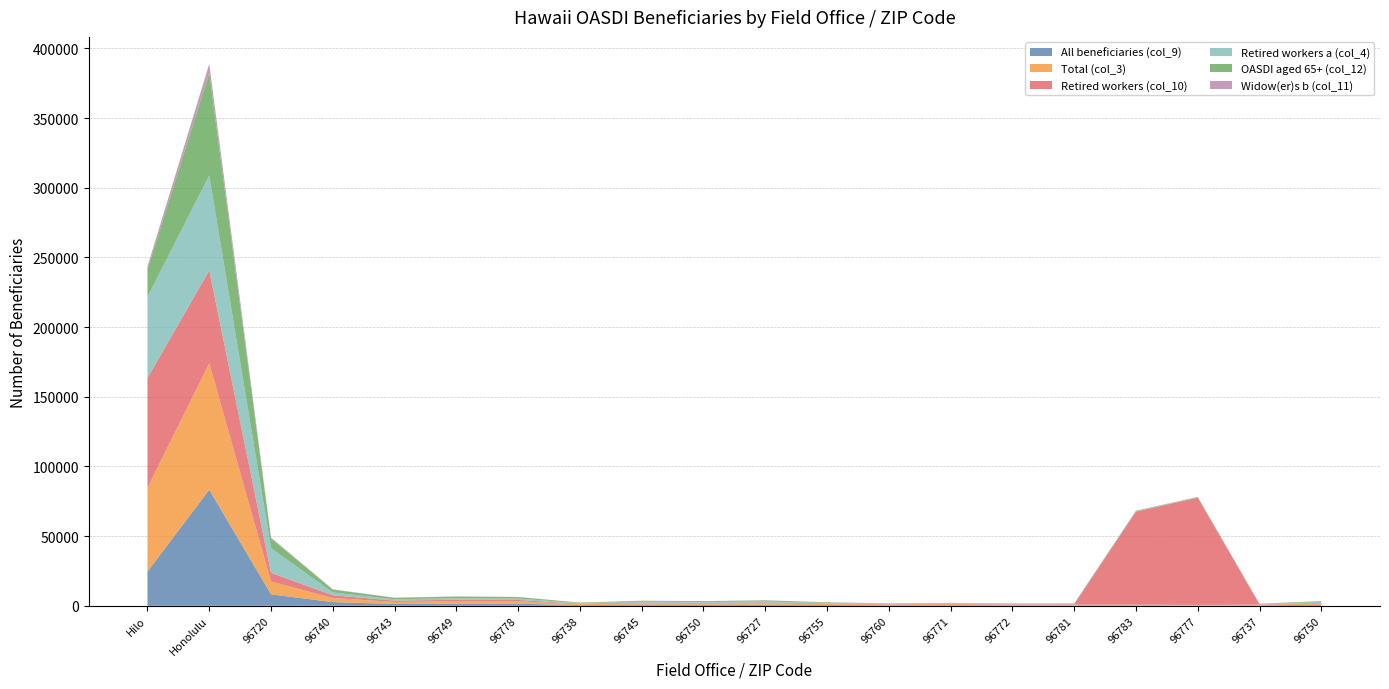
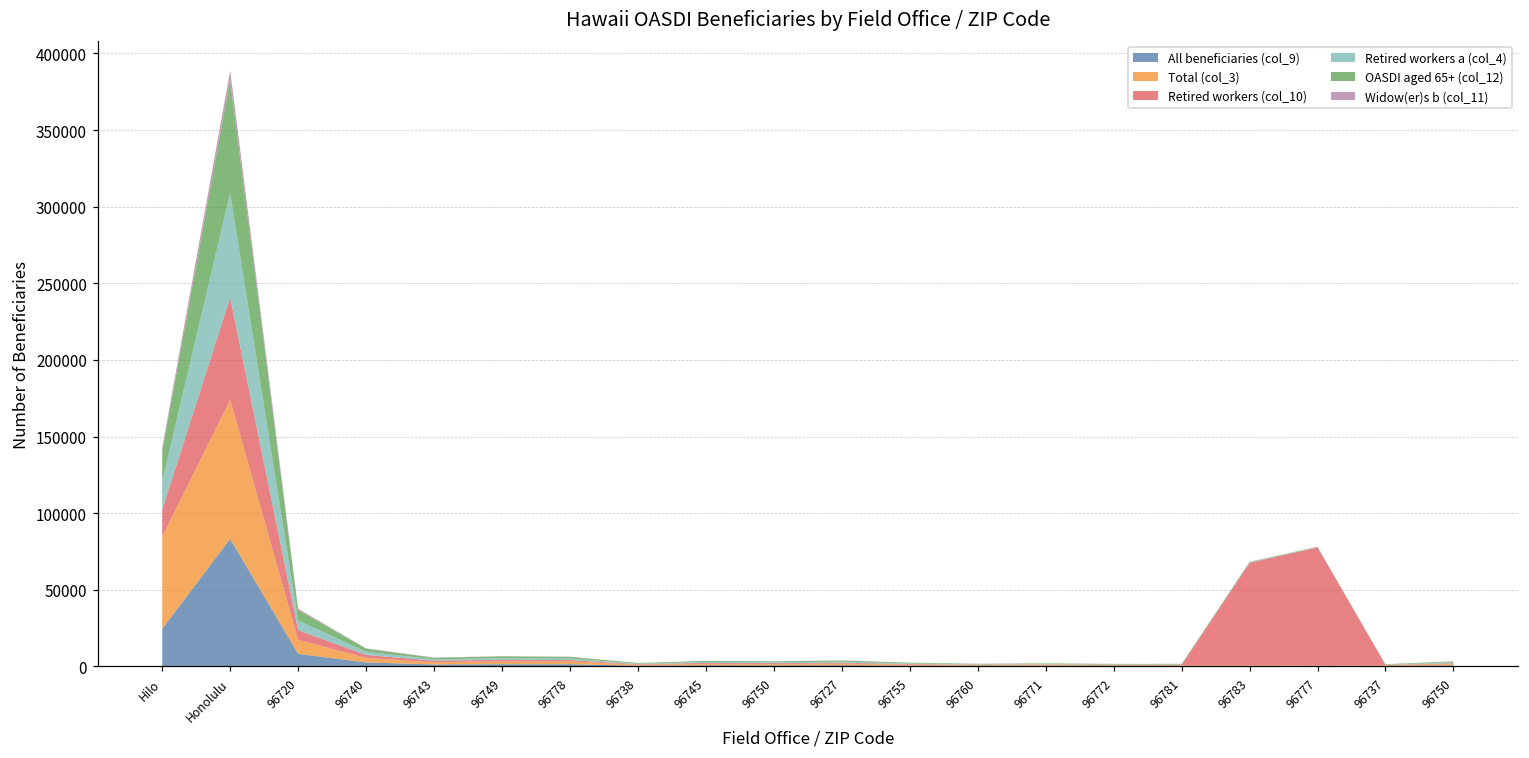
  {
    "All beneficiaries (col_9)": {
      "Hilo": 25000,
      "Honolulu": 83000,
      "96720": 8000,
      "96740": 3000
    },
    "Total (col_3)": {
      "Hilo": 60000,
      "Honolulu": 91000,
      "96720": 9000,
      "96740": 3000
    },
    "Retired workers (col_10)": {
-     "Hilo": 79000,
+     "Hilo": 17000,
      "Honolulu": 67000,
      "96720": 6000,
      "96740": 2000
    },
    "Retired workers a (col_4)": {
-     "Hilo": 58000,
+     "Hilo": 19000,
      "Honolulu": 68000,
-     "96720": 18000,
+     "96720": 6000,
      "96740": 2000
    },
    "OASDI aged 65+ (col_12)": {
      "Hilo": 20000,
      "Honolulu": 74000
    },
    "Widow(er)s b (col_11)": {
      "Hilo": 2000,
      "Honolulu": 6000
    }
  }
